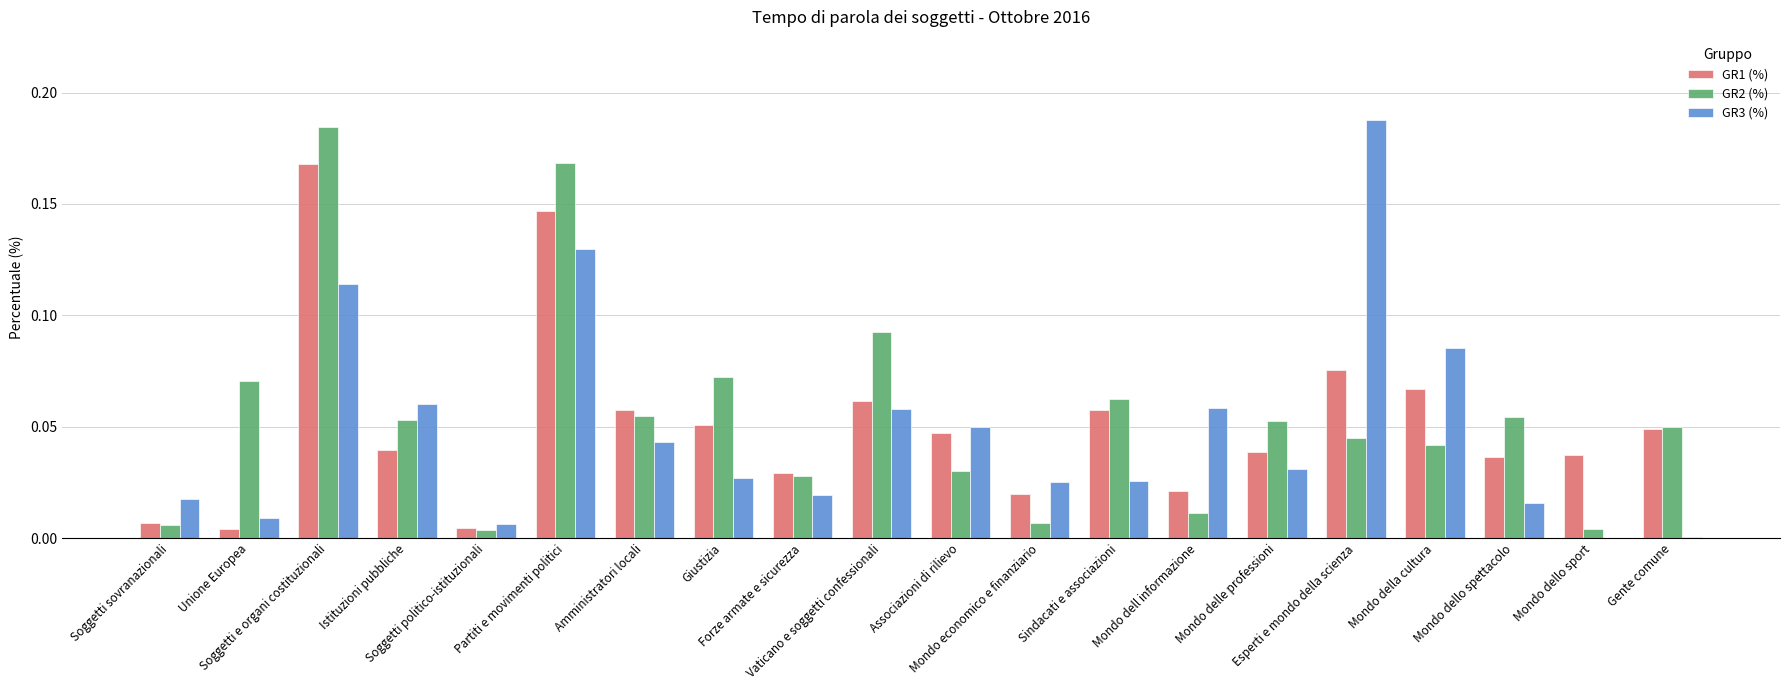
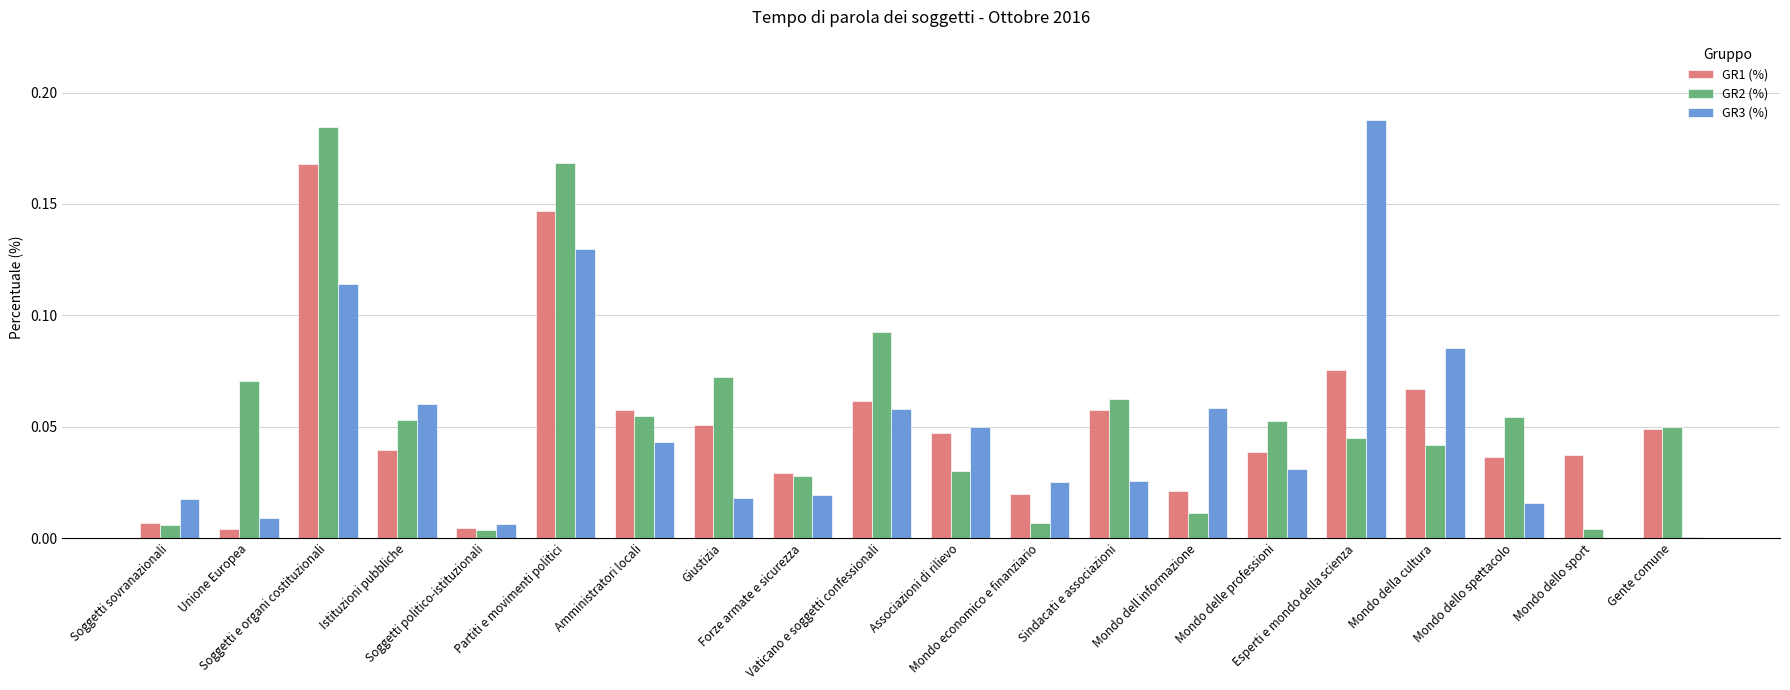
  {
    "GR1 (%)": {
      "Soggetti sovranazionali": 0.007,
      "Unione Europea": 0.004,
      "Soggetti e organi costituzionali": 0.168,
      "Istituzioni pubbliche": 0.040,
      "Soggetti politico-istituzionali": 0.004,
      "Partiti e movimenti politici": 0.147,
      "Amministratori locali": 0.058,
      "Giustizia": 0.051,
      "Forze armate e sicurezza": 0.029,
      "Vaticano e soggetti confessionali": 0.062,
      "Associazioni di rilievo": 0.047,
      "Mondo economico e finanziario": 0.020,
      "Sindacati e associazioni": 0.057,
      "Mondo dell informazione": 0.021,
      "Mondo delle professioni": 0.039,
      "Esperti e mondo della scienza": 0.075,
      "Mondo della cultura": 0.067,
      "Mondo dello spettacolo": 0.036,
      "Mondo dello sport": 0.037,
      "Gente comune": 0.049
    },
    "GR2 (%)": {
      "Soggetti sovranazionali": 0.006,
      "Unione Europea": 0.071,
      "Soggetti e organi costituzionali": 0.184,
      "Istituzioni pubbliche": 0.053,
      "Soggetti politico-istituzionali": 0.003,
      "Partiti e movimenti politici": 0.169,
      "Amministratori locali": 0.055,
      "Giustizia": 0.072,
      "Forze armate e sicurezza": 0.028,
      "Vaticano e soggetti confessionali": 0.092,
      "Associazioni di rilievo": 0.030,
      "Mondo economico e finanziario": 0.007,
      "Sindacati e associazioni": 0.062,
      "Mondo dell informazione": 0.011,
      "Mondo delle professioni": 0.052,
      "Esperti e mondo della scienza": 0.045,
      "Mondo della cultura": 0.042,
      "Mondo dello spettacolo": 0.055,
      "Mondo dello sport": 0.004,
      "Gente comune": 0.050
    },
    "GR3 (%)": {
      "Soggetti sovranazionali": 0.018,
      "Unione Europea": 0.009,
      "Soggetti e organi costituzionali": 0.114,
      "Istituzioni pubbliche": 0.060,
      "Soggetti politico-istituzionali": 0.006,
      "Partiti e movimenti politici": 0.130,
      "Amministratori locali": 0.043,
-     "Giustizia": 0.027,
+     "Giustizia": 0.018,
      "Forze armate e sicurezza": 0.019,
      "Vaticano e soggetti confessionali": 0.058,
      "Associazioni di rilievo": 0.050,
      "Mondo economico e finanziario": 0.025,
      "Sindacati e associazioni": 0.026,
      "Mondo dell informazione": 0.058,
      "Mondo delle professioni": 0.031,
      "Esperti e mondo della scienza": 0.188,
      "Mondo della cultura": 0.085,
      "Mondo dello spettacolo": 0.016,
      "Mondo dello sport": 0.000
    }
  }
